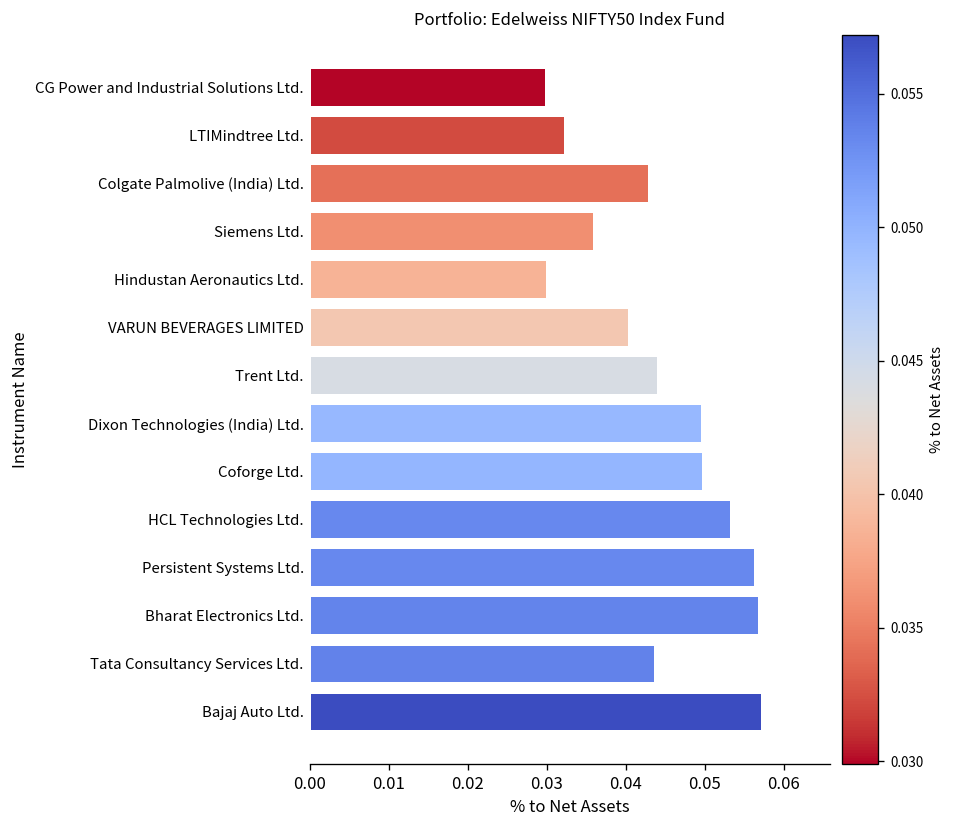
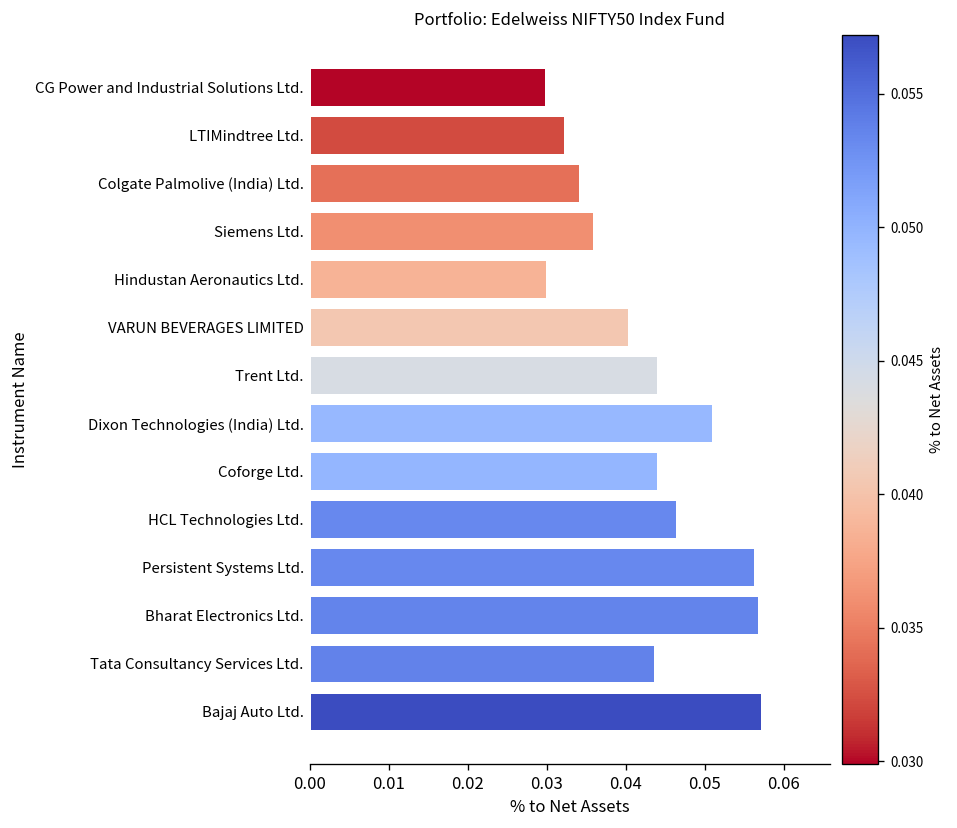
  {
    "CG Power and Industrial Solutions Ltd.": 0.030,
    "LTIMindtree Ltd.": 0.032,
-   "Colgate Palmolive (India) Ltd.": 0.043,
+   "Colgate Palmolive (India) Ltd.": 0.034,
    "Siemens Ltd.": 0.036,
    "Hindustan Aeronautics Ltd.": 0.030,
    "VARUN BEVERAGES LIMITED": 0.040,
    "Trent Ltd.": 0.044,
-   "Dixon Technologies (India) Ltd.": 0.050,
-   "Coforge Ltd.": 0.050,
-   "HCL Technologies Ltd.": 0.053,
+   "Dixon Technologies (India) Ltd.": 0.051,
+   "Coforge Ltd.": 0.044,
+   "HCL Technologies Ltd.": 0.047,
    "Persistent Systems Ltd.": 0.056,
    "Bharat Electronics Ltd.": 0.057,
    "Tata Consultancy Services Ltd.": 0.044,
    "Bajaj Auto Ltd.": 0.057
  }
